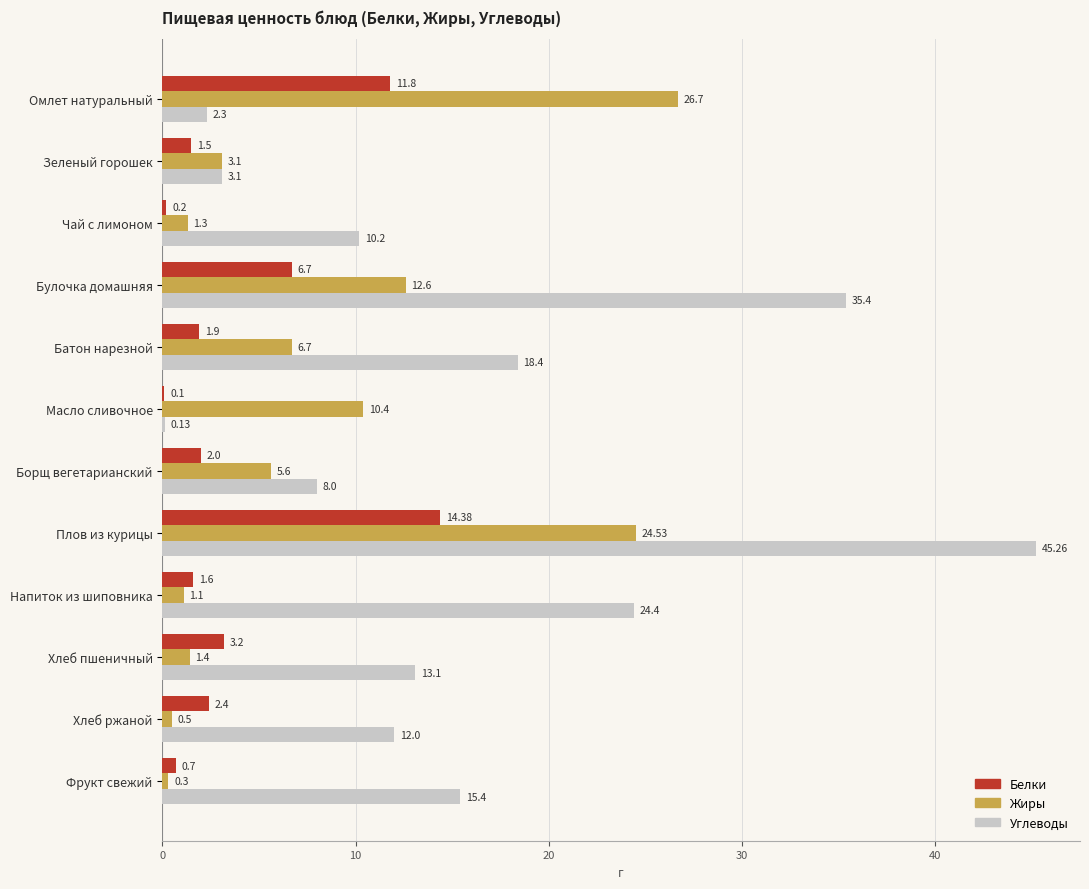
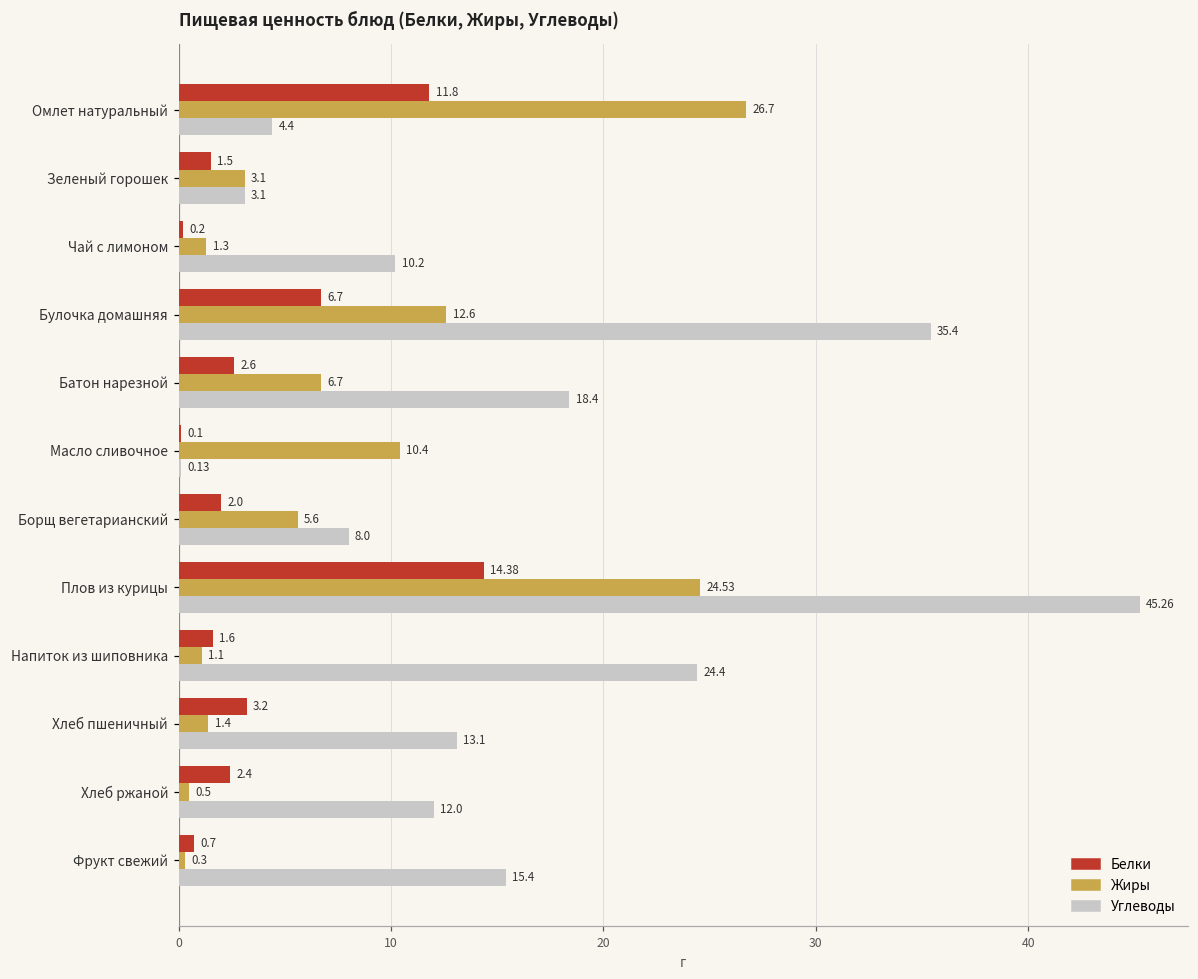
  {
    "Белки": {
      "Омлет натуральный": 11.8,
      "Зеленый горошек": 1.5,
      "Чай с лимоном": 0.2,
      "Булочка домашняя": 6.7,
-     "Батон нарезной": 1.9,
+     "Батон нарезной": 2.6,
      "Масло сливочное": 0.1,
      "Борщ вегетарианский": 2.0,
      "Плов из курицы": 14.38,
      "Напиток из шиповника": 1.6,
      "Хлеб пшеничный": 3.2,
      "Хлеб ржаной": 2.4,
      "Фрукт свежий": 0.7
    },
    "Жиры": {
      "Омлет натуральный": 26.7,
      "Зеленый горошек": 3.1,
      "Чай с лимоном": 1.3,
      "Булочка домашняя": 12.6,
      "Батон нарезной": 6.7,
      "Масло сливочное": 10.4,
      "Борщ вегетарианский": 5.6,
      "Плов из курицы": 24.53,
      "Напиток из шиповника": 1.1,
      "Хлеб пшеничный": 1.4,
      "Хлеб ржаной": 0.5,
      "Фрукт свежий": 0.3
    },
    "Углеводы": {
-     "Омлет натуральный": 2.3,
+     "Омлет натуральный": 4.4,
      "Зеленый горошек": 3.1,
      "Чай с лимоном": 10.2,
      "Булочка домашняя": 35.4,
      "Батон нарезной": 18.4,
      "Масло сливочное": 0.13,
      "Борщ вегетарианский": 8.0,
      "Плов из курицы": 45.26,
      "Напиток из шиповника": 24.4,
      "Хлеб пшеничный": 13.1,
      "Хлеб ржаной": 12.0,
      "Фрукт свежий": 15.4
    }
  }
